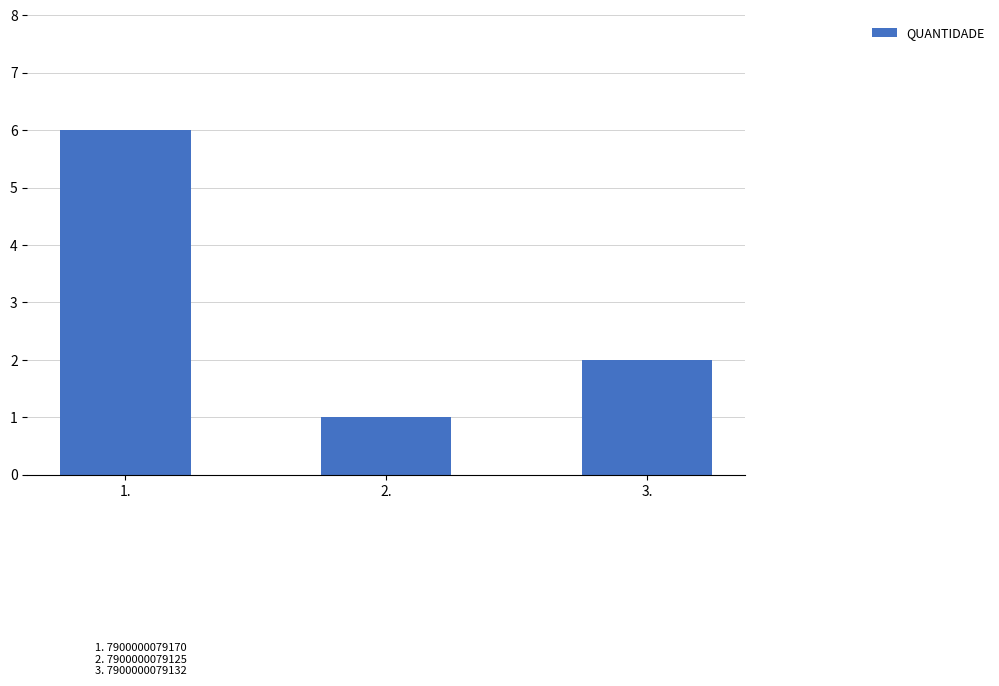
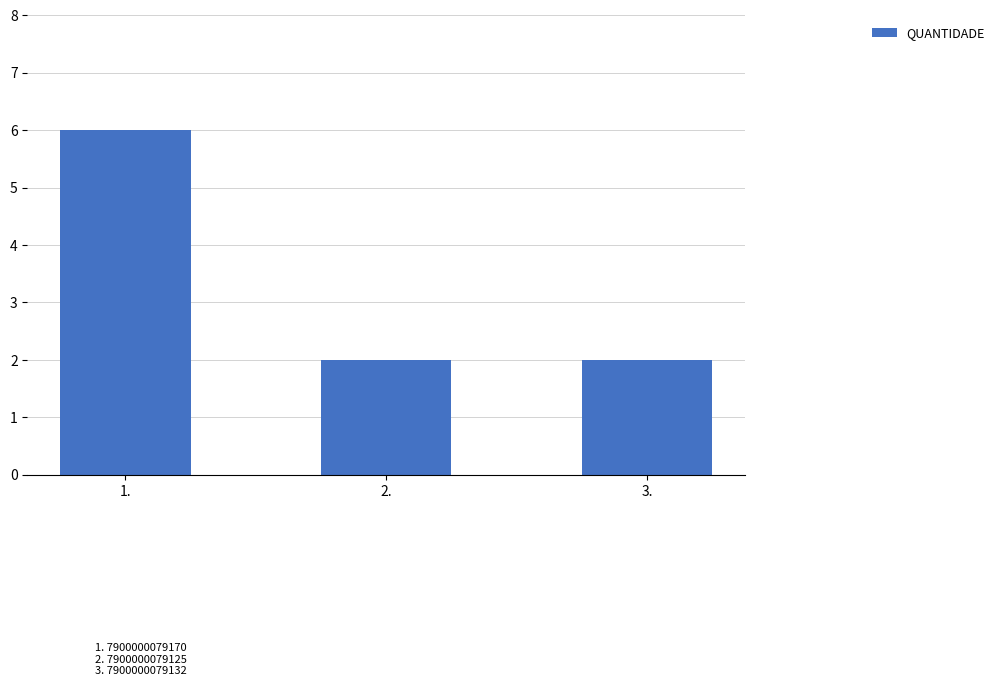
  {
    "1.": 6,
-   "2.": 1,
+   "2.": 2,
    "3.": 2
  }
